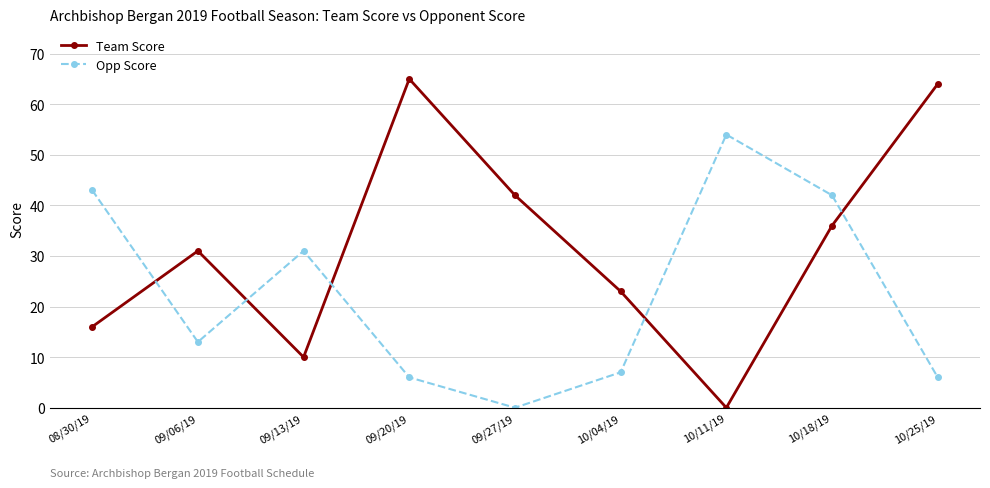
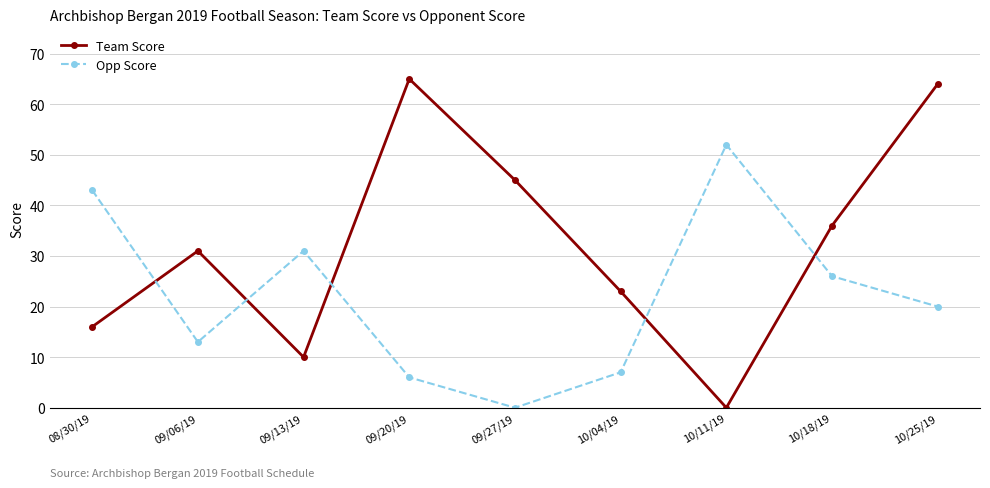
  {
    "Team Score": {
      "08/30/19": 16,
      "09/06/19": 31,
      "09/13/19": 10,
      "09/20/19": 65,
-     "09/27/19": 42,
+     "09/27/19": 45,
      "10/04/19": 23,
      "10/11/19": 0,
      "10/18/19": 36,
      "10/25/19": 64
    },
    "Opp Score": {
      "08/30/19": 43,
      "09/06/19": 13,
      "09/13/19": 31,
      "09/20/19": 6,
      "09/27/19": 0,
      "10/04/19": 7,
-     "10/11/19": 54,
-     "10/18/19": 42,
-     "10/25/19": 6
+     "10/11/19": 52,
+     "10/18/19": 26,
+     "10/25/19": 20
    }
  }
